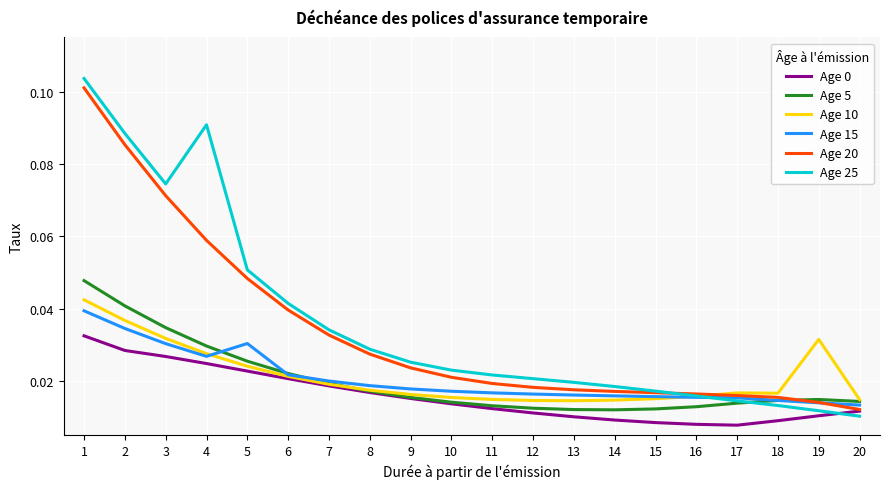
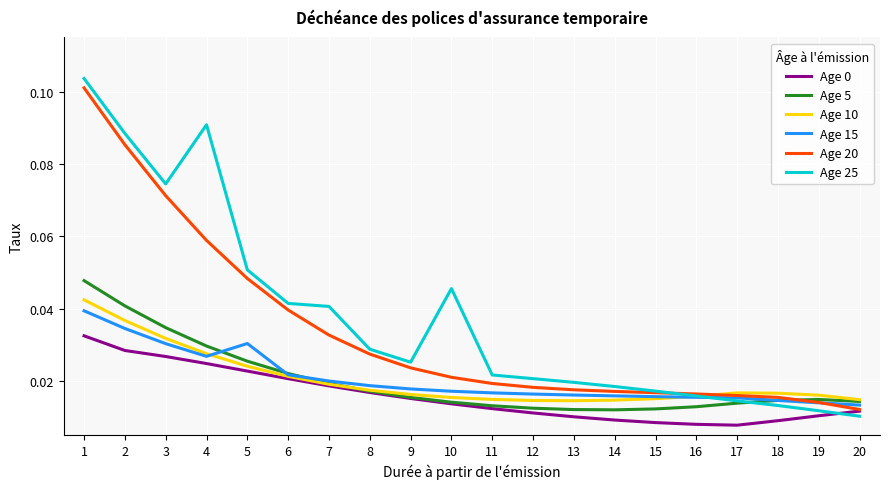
  {
    "Age 0": {
      "1": 0.032,
      "2": 0.028,
      "3": 0.027,
      "4": 0.025,
      "5": 0.023,
      "11": 0.012,
      "12": 0.011,
      "13": 0.010,
      "14": 0.009,
      "15": 0.008,
      "16": 0.008,
      "17": 0.008,
      "18": 0.009,
      "19": 0.010
    },
    "Age 5": {
      "1": 0.048,
      "2": 0.041,
      "3": 0.035,
      "4": 0.030,
      "5": 0.025,
      "11": 0.013,
      "12": 0.012,
      "13": 0.012,
      "14": 0.012,
      "15": 0.012,
      "16": 0.013,
      "19": 0.015
    },
    "Age 10": {
      "1": 0.042,
      "2": 0.037,
      "3": 0.032,
      "4": 0.028,
      "5": 0.024,
      "9": 0.016,
      "10": 0.015,
      "11": 0.015,
      "12": 0.015,
      "13": 0.015,
      "14": 0.015,
      "17": 0.017,
      "18": 0.017,
-     "19": 0.031
+     "19": 0.016
    },
    "Age 15": {
      "1": 0.039,
      "2": 0.035,
      "3": 0.030,
      "4": 0.027,
      "5": 0.030,
      "8": 0.019,
      "9": 0.018,
      "10": 0.017,
      "11": 0.017,
      "12": 0.016,
      "13": 0.016,
      "14": 0.016,
      "20": 0.013
    },
    "Age 20": {
      "1": 0.101,
      "2": 0.085,
      "3": 0.071,
      "4": 0.059,
      "5": 0.048,
      "6": 0.040,
      "7": 0.033,
      "8": 0.027,
      "9": 0.024,
      "10": 0.021,
      "11": 0.019,
      "12": 0.018,
      "13": 0.018,
      "14": 0.017,
      "18": 0.015
    },
    "Age 25": {
      "1": 0.104,
      "2": 0.088,
      "3": 0.074,
      "4": 0.091,
      "5": 0.051,
      "6": 0.041,
-     "7": 0.034,
+     "7": 0.041,
      "8": 0.029,
      "9": 0.025,
-     "10": 0.023,
+     "10": 0.046,
      "11": 0.022,
      "12": 0.021,
      "13": 0.020,
      "14": 0.018,
      "18": 0.013,
      "19": 0.012,
      "20": 0.010
    }
  }
